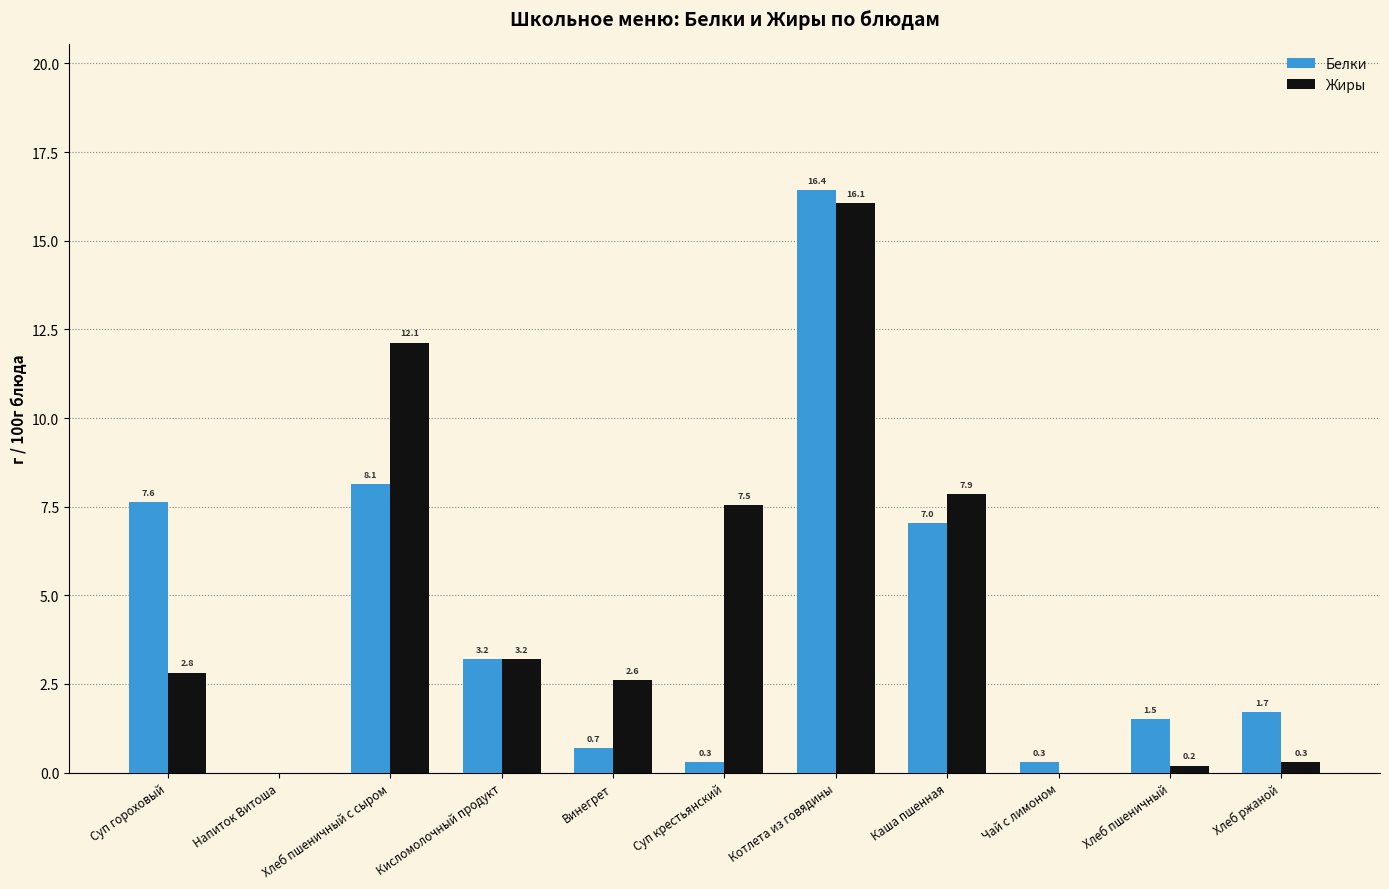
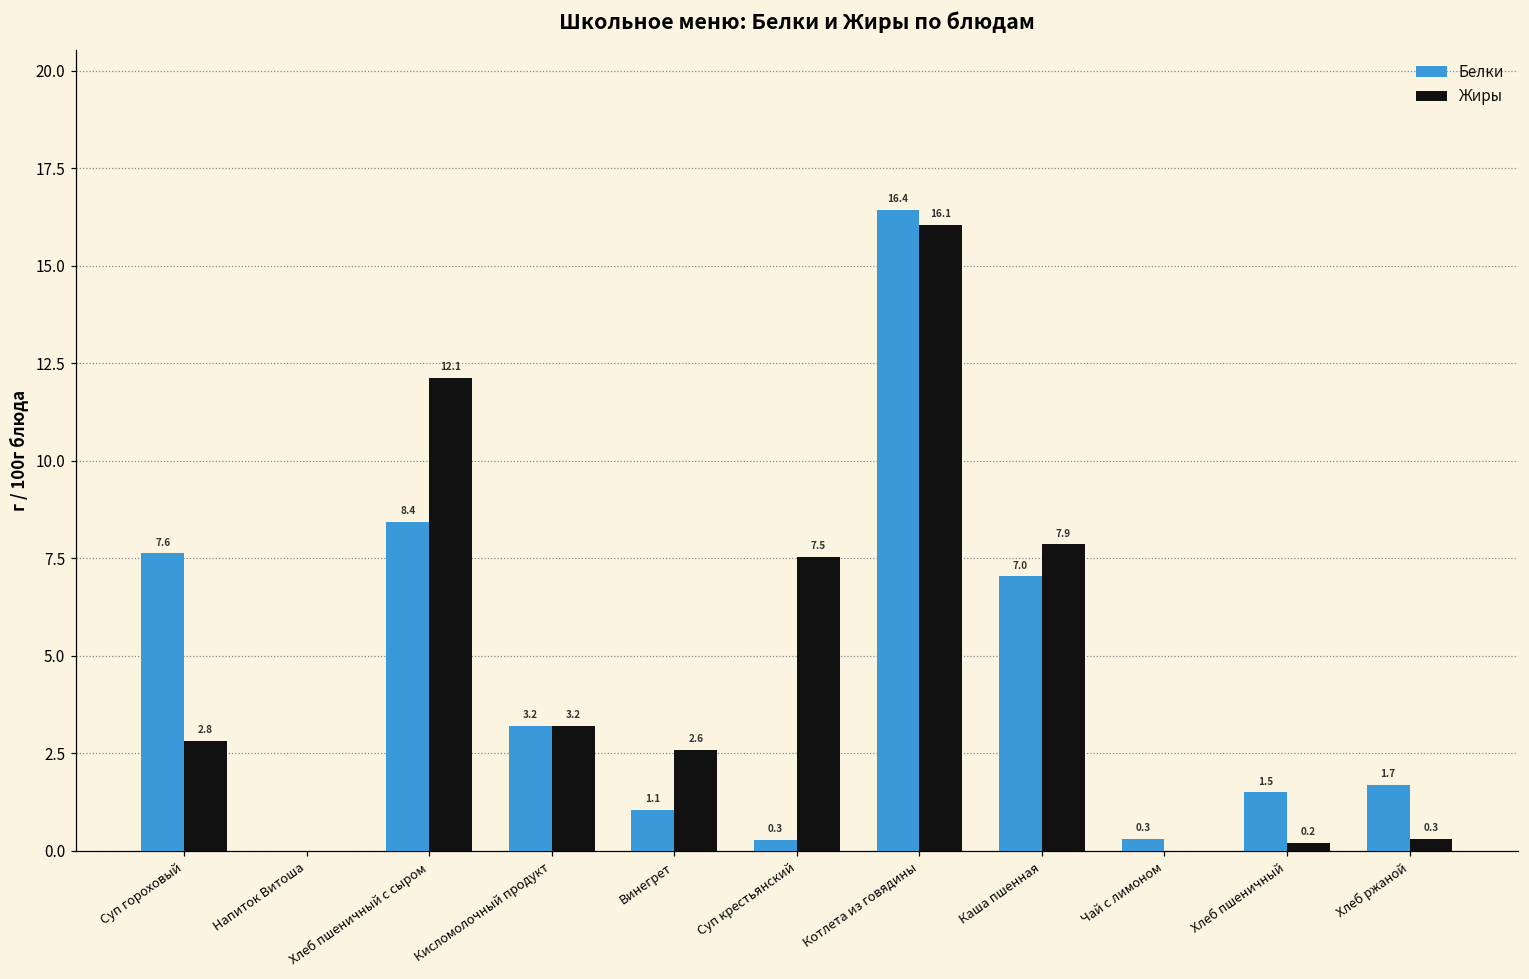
  {
    "Белки": {
      "Суп гороховый": 7.6,
-     "Хлеб пшеничный с сыром": 8.1,
+     "Хлеб пшеничный с сыром": 8.4,
      "Кисломолочный продукт": 3.2,
-     "Винегрет": 0.7,
+     "Винегрет": 1.1,
      "Суп крестьянский": 0.3,
      "Котлета из говядины": 16.4,
      "Каша пшенная": 7.0,
      "Чай с лимоном": 0.3,
      "Хлеб пшеничный": 1.5,
      "Хлеб ржаной": 1.7
    },
    "Жиры": {
      "Суп гороховый": 2.8,
      "Хлеб пшеничный с сыром": 12.1,
      "Кисломолочный продукт": 3.2,
      "Винегрет": 2.6,
      "Суп крестьянский": 7.5,
      "Котлета из говядины": 16.1,
      "Каша пшенная": 7.9,
      "Хлеб пшеничный": 0.2,
      "Хлеб ржаной": 0.3
    }
  }
